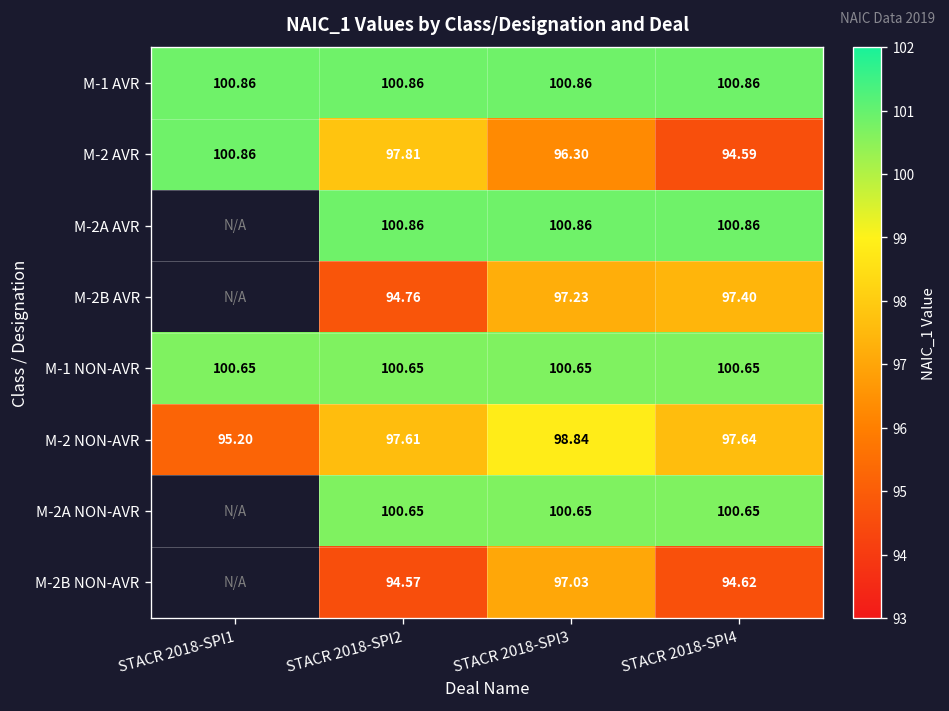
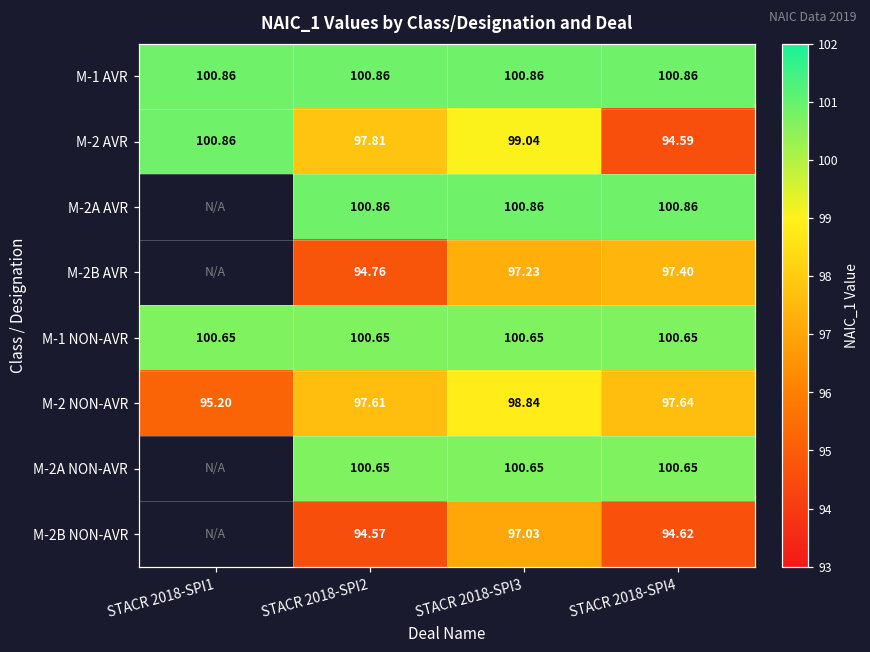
  {
    "M-1 AVR": {
      "STACR 2018-SPI1": 100.86,
      "STACR 2018-SPI2": 100.86,
      "STACR 2018-SPI3": 100.86,
      "STACR 2018-SPI4": 100.86
    },
    "M-2 AVR": {
      "STACR 2018-SPI1": 100.86,
      "STACR 2018-SPI2": 97.81,
-     "STACR 2018-SPI3": 96.30,
+     "STACR 2018-SPI3": 99.04,
      "STACR 2018-SPI4": 94.59
    },
    "M-2A AVR": {
      "STACR 2018-SPI2": 100.86,
      "STACR 2018-SPI3": 100.86,
      "STACR 2018-SPI4": 100.86
    },
    "M-2B AVR": {
      "STACR 2018-SPI2": 94.76,
      "STACR 2018-SPI3": 97.23,
      "STACR 2018-SPI4": 97.40
    },
    "M-1 NON-AVR": {
      "STACR 2018-SPI1": 100.65,
      "STACR 2018-SPI2": 100.65,
      "STACR 2018-SPI3": 100.65,
      "STACR 2018-SPI4": 100.65
    },
    "M-2 NON-AVR": {
      "STACR 2018-SPI1": 95.20,
      "STACR 2018-SPI2": 97.61,
      "STACR 2018-SPI3": 98.84,
      "STACR 2018-SPI4": 97.64
    },
    "M-2A NON-AVR": {
      "STACR 2018-SPI2": 100.65,
      "STACR 2018-SPI3": 100.65,
      "STACR 2018-SPI4": 100.65
    },
    "M-2B NON-AVR": {
      "STACR 2018-SPI2": 94.57,
      "STACR 2018-SPI3": 97.03,
      "STACR 2018-SPI4": 94.62
    }
  }
